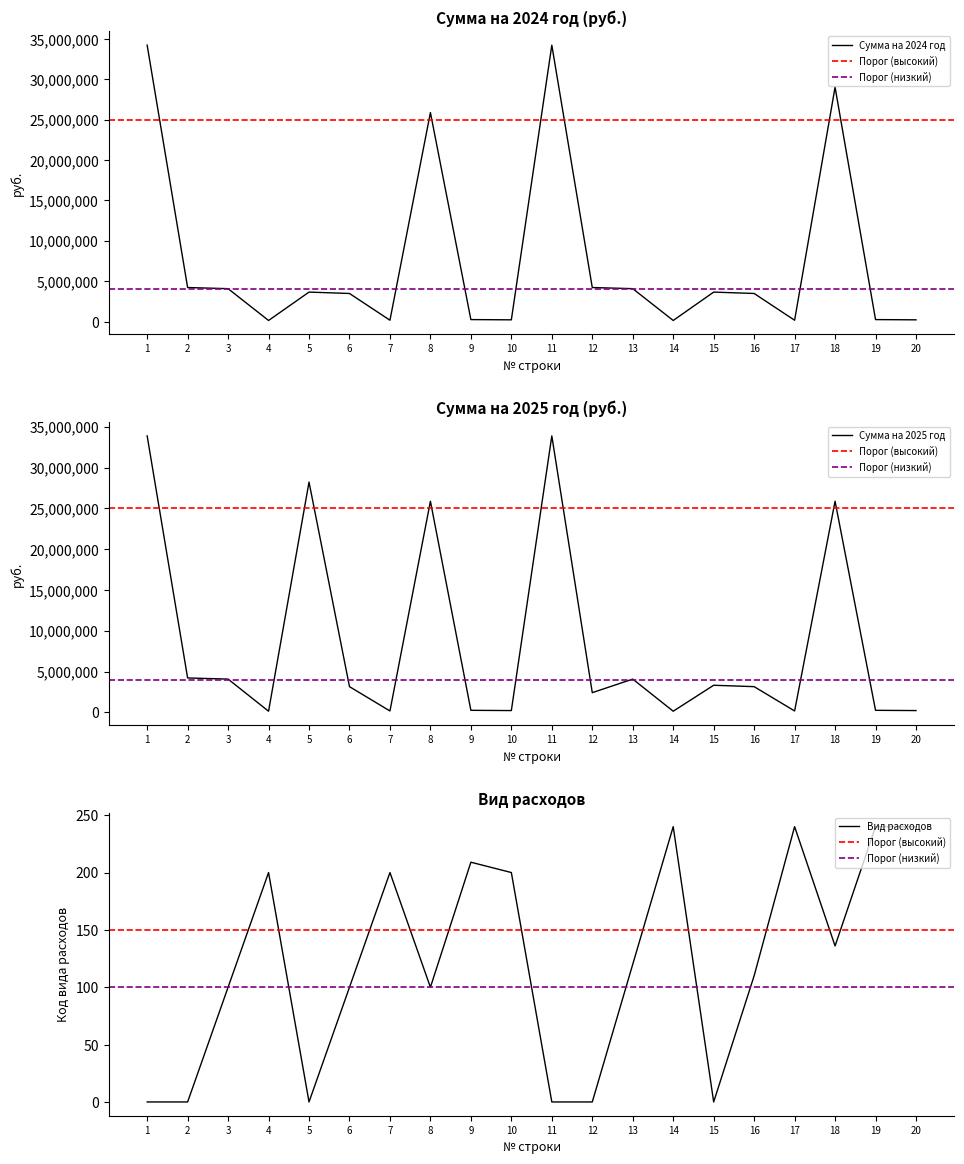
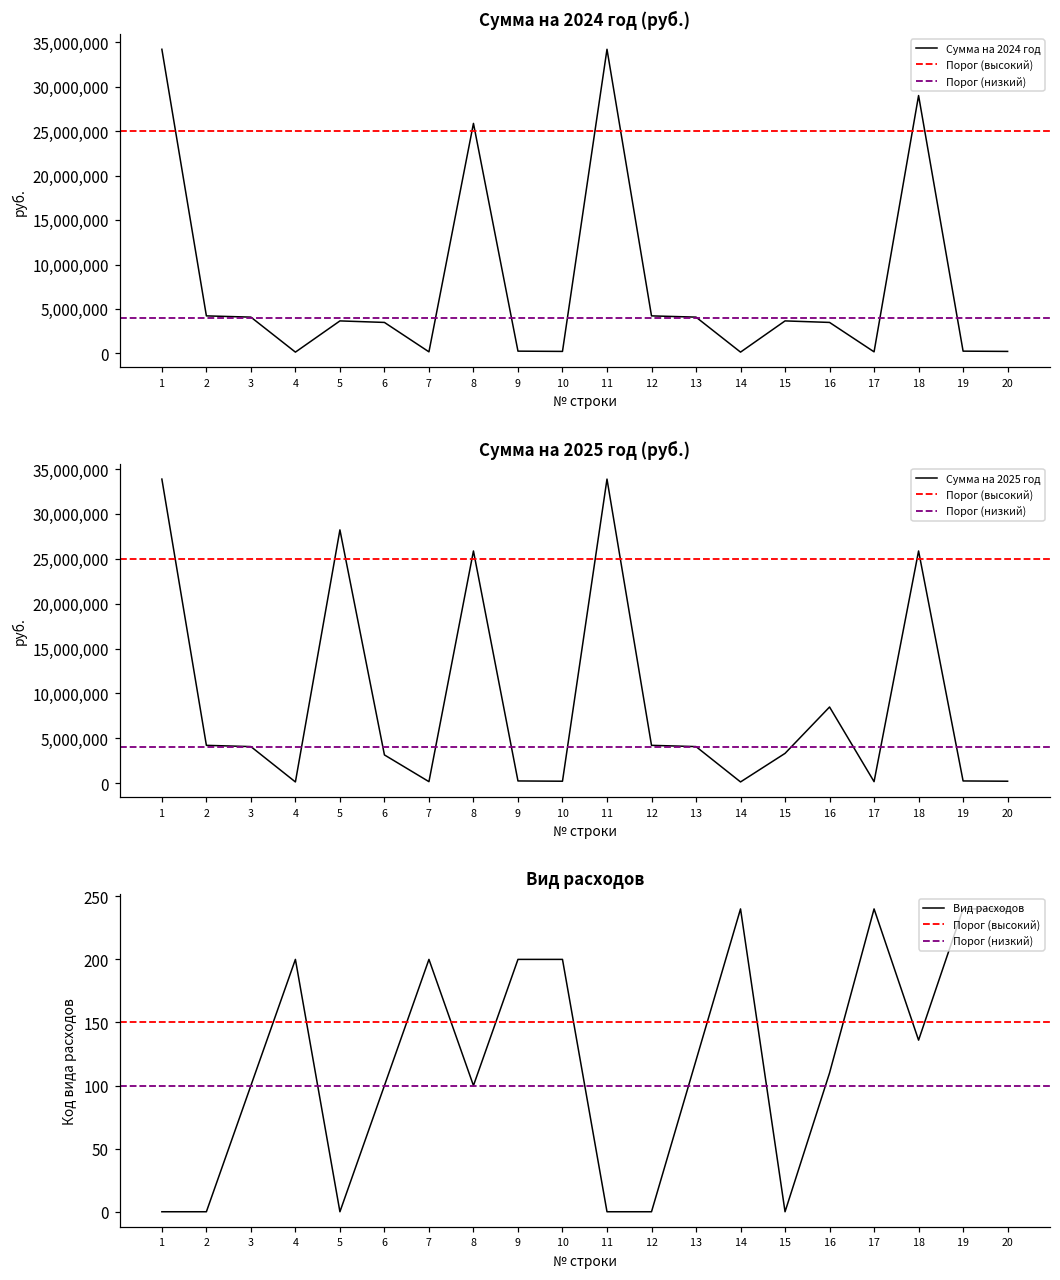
  {
    "Сумма на 2024 год (руб.)": {
      "1": "34,000,000",
      "2": "4,000,000",
      "3": "4,000,000",
      "4": "0",
      "5": "4,000,000",
      "6": "3,000,000",
      "7": "0",
      "8": "26,000,000",
      "9": "0",
      "10": "0",
      "11": "34,000,000",
      "12": "4,000,000",
      "13": "4,000,000",
      "14": "0",
      "15": "4,000,000",
      "16": "3,000,000",
      "17": "0",
      "18": "29,000,000",
      "19": "0",
      "20": "0"
    },
    "Сумма на 2025 год (руб.)": {
      "1": "34,000,000",
      "2": "4,000,000",
      "3": "4,000,000",
      "4": "0",
      "5": "28,000,000",
      "6": "3,000,000",
      "7": "0",
      "8": "26,000,000",
      "9": "0",
      "10": "0",
      "11": "34,000,000",
-     "12": "2,000,000",
+     "12": "4,000,000",
      "13": "4,000,000",
      "14": "0",
      "15": "3,000,000",
-     "16": "3,000,000",
+     "16": "8,000,000",
      "17": "0",
      "18": "26,000,000",
      "19": "0",
      "20": "0"
    },
    "Вид расходов": {
      "1": "0",
      "2": "0",
      "3": "100",
      "4": "200",
      "5": "0",
      "6": "100",
      "7": "200",
      "8": "100",
-     "9": "209",
+     "9": "200",
      "10": "200",
      "11": "0",
      "12": "0",
      "13": "120",
      "14": "240",
      "15": "0",
      "16": "110",
      "17": "240",
      "18": "136"
    }
  }
